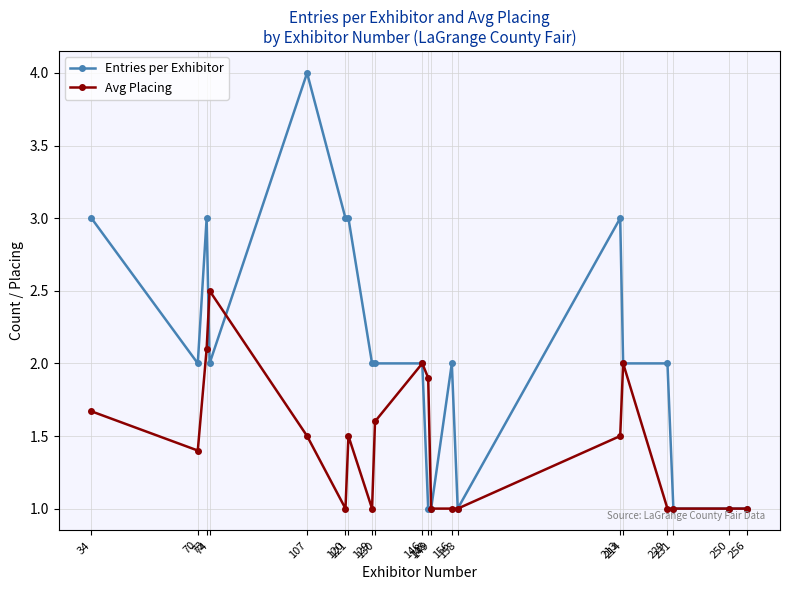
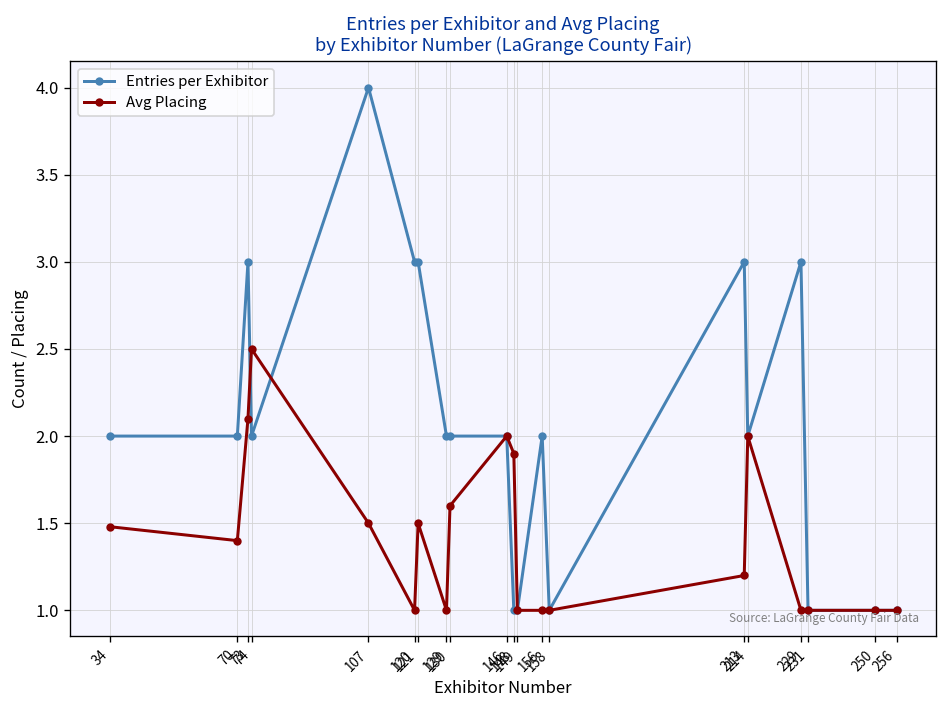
  {
    "Entries per Exhibitor": {
-     "34": 3,
+     "34": 2,
      "70": 2,
      "73": 3,
      "74": 2,
      "107": 4,
      "120": 3,
      "121": 3,
      "129": 2,
      "130": 2,
      "148": 1,
      "156": 2,
      "213": 3,
-     "229": 2
+     "229": 3
    },
    "Avg Placing": {
-     "34": 1.67,
+     "34": 1.48,
      "70": 1.40,
      "73": 2.10,
      "74": 2.50,
      "107": 1.50,
      "120": 1.00,
      "121": 1.50,
      "129": 1.00,
      "130": 1.60,
      "148": 1.90,
      "156": 1.00,
-     "213": 1.5,
+     "213": 1.2,
      "229": 1.00
    }
  }
